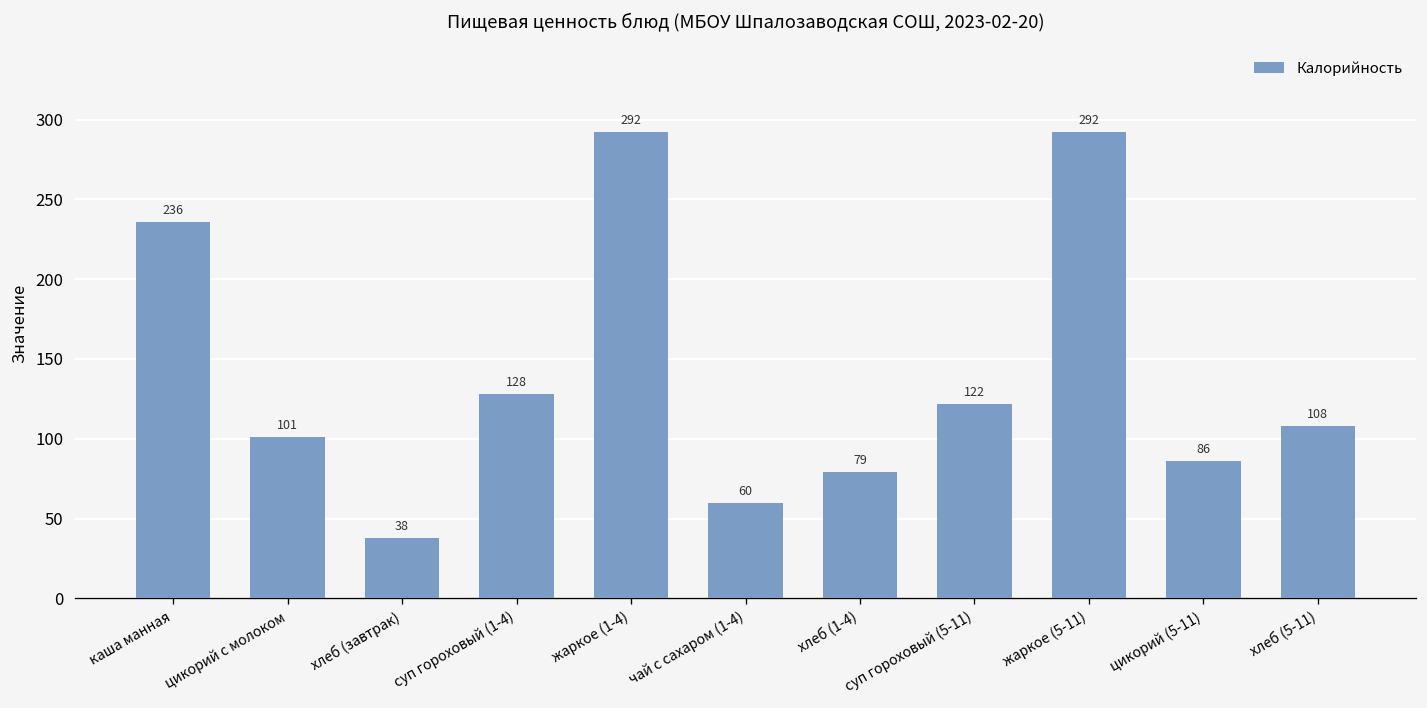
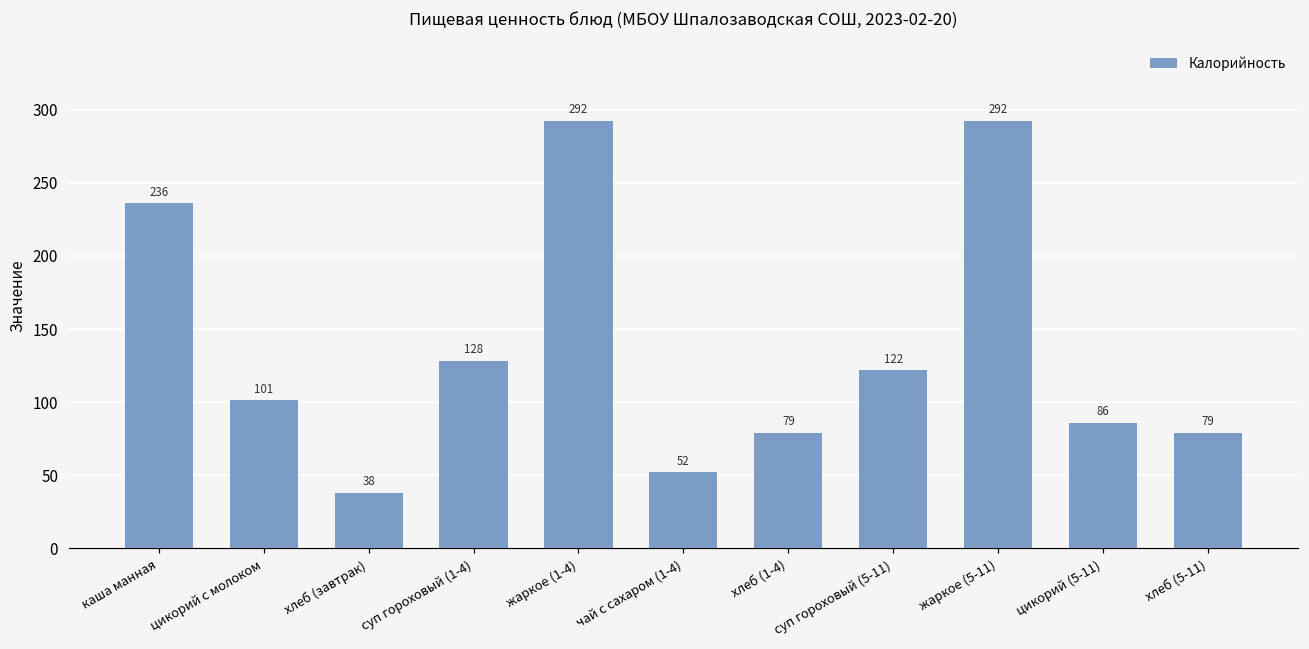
  {
    "каша манная": 236,
    "цикорий с молоком": 101,
    "хлеб (завтрак)": 38,
    "суп гороховый (1-4)": 128,
    "жаркое (1-4)": 292,
-   "чай с сахаром (1-4)": 60,
+   "чай с сахаром (1-4)": 52,
    "хлеб (1-4)": 79,
    "суп гороховый (5-11)": 122,
    "жаркое (5-11)": 292,
    "цикорий (5-11)": 86,
-   "хлеб (5-11)": 108
+   "хлеб (5-11)": 79
  }
